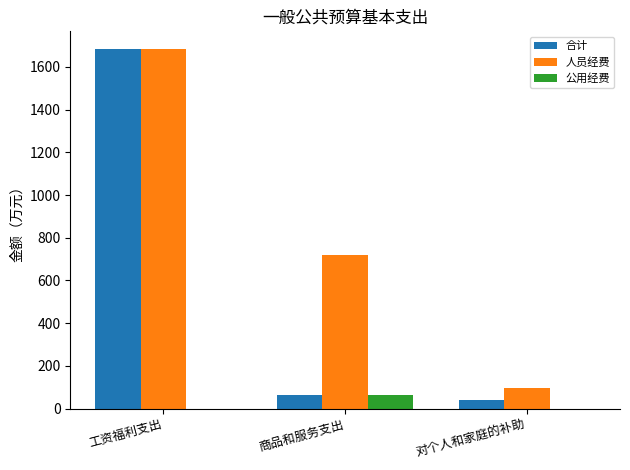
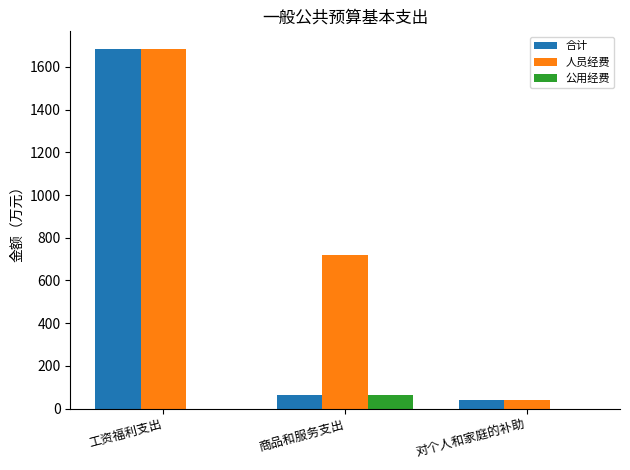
  {
    "合计": {
      "工资福利支出": 1680,
      "商品和服务支出": 60,
      "对个人和家庭的补助": 40
    },
    "人员经费": {
      "工资福利支出": 1680,
      "商品和服务支出": 720,
-     "对个人和家庭的补助": 100
+     "对个人和家庭的补助": 40
    },
    "公用经费": {
      "工资福利支出": 0,
      "商品和服务支出": 60,
      "对个人和家庭的补助": 0
    }
  }
